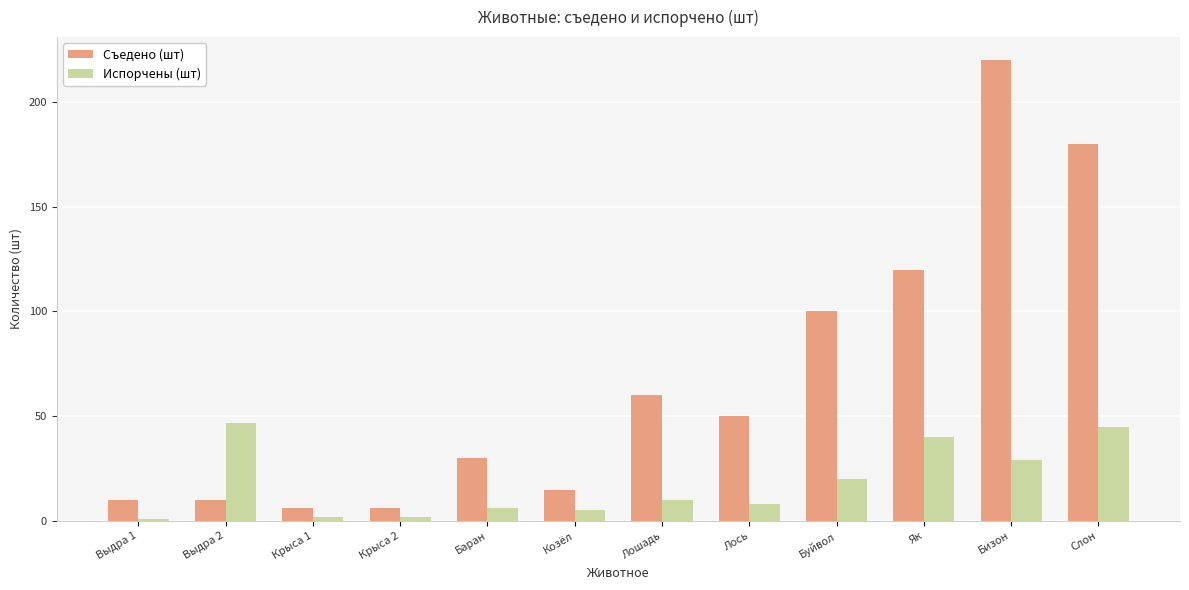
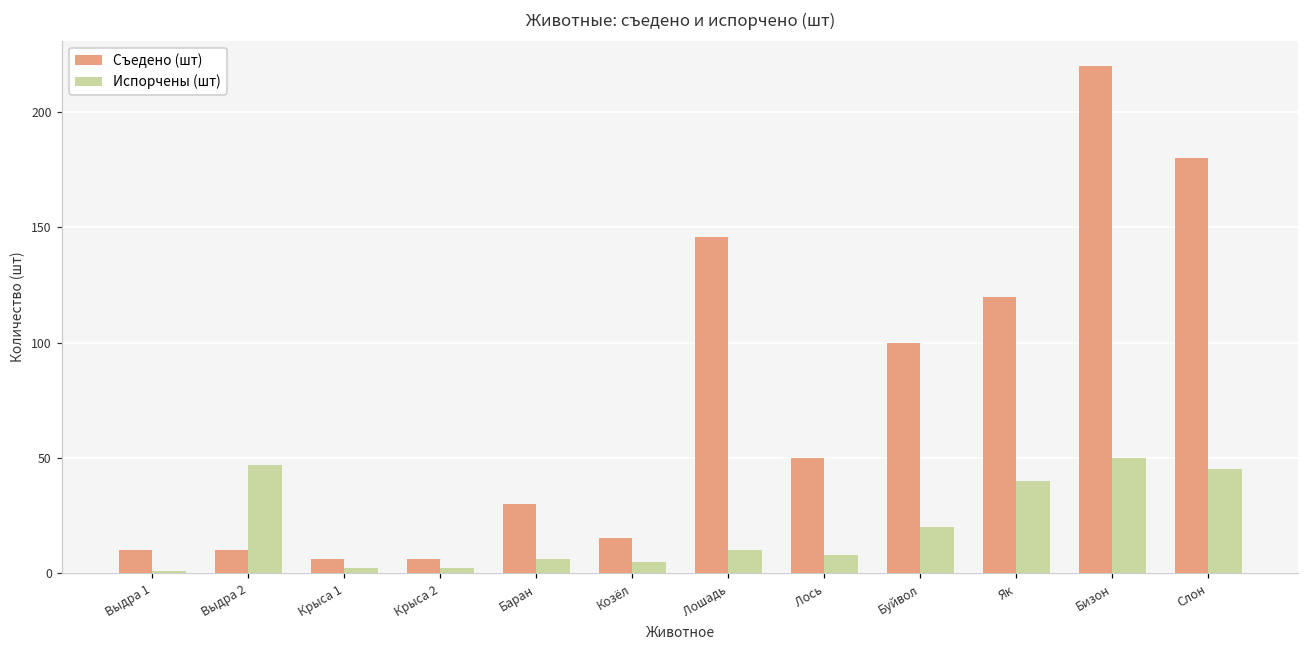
  {
    "Съедено (шт)": {
      "Выдра 1": 10,
      "Выдра 2": 10,
      "Крыса 1": 6,
      "Крыса 2": 6,
      "Баран": 30,
      "Козёл": 15,
-     "Лошадь": 60,
+     "Лошадь": 146,
      "Лось": 50,
      "Буйвол": 100,
      "Як": 120,
      "Бизон": 220,
      "Слон": 180
    },
    "Испорчены (шт)": {
      "Выдра 2": 47,
      "Крыса 1": 2,
      "Крыса 2": 2,
      "Баран": 6,
      "Козёл": 5,
      "Лошадь": 10,
      "Лось": 8,
      "Буйвол": 20,
      "Як": 40,
-     "Бизон": 29,
+     "Бизон": 50,
      "Слон": 45
    }
  }
